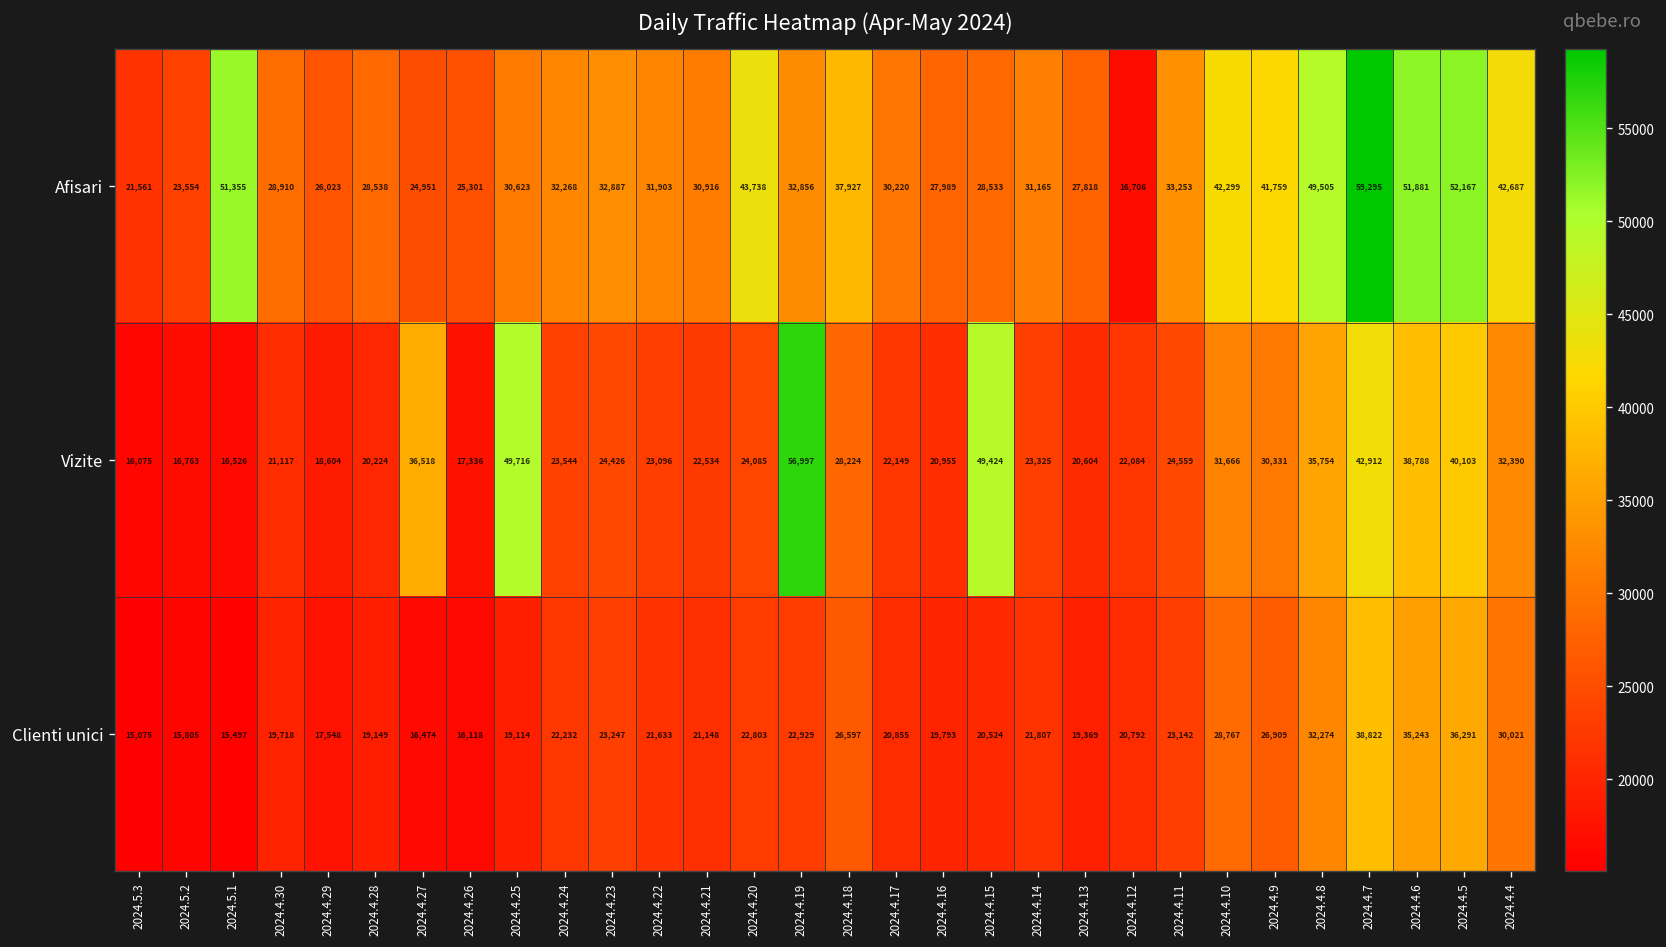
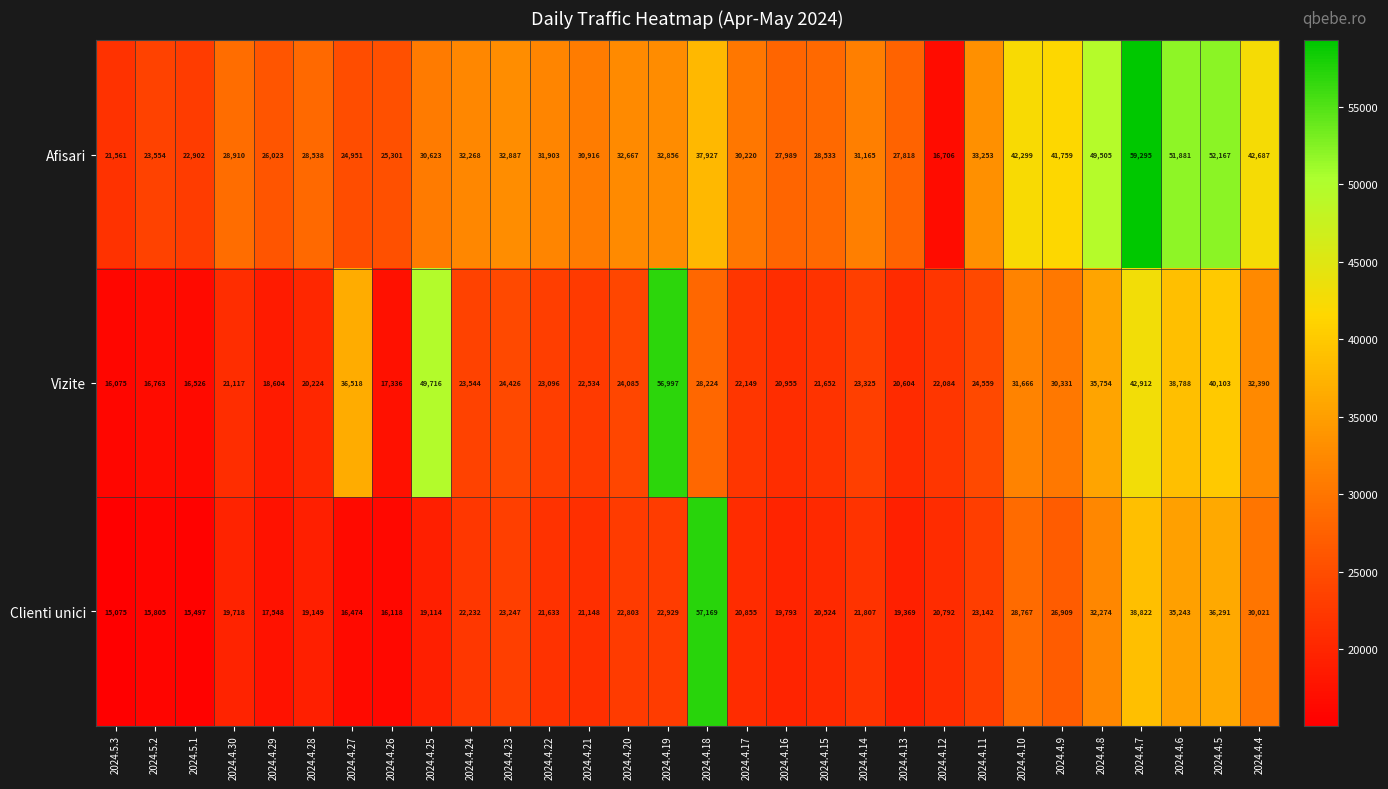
  {
    "Afisari": {
      "2024.5.3": "21,561",
      "2024.5.2": "23,554",
-     "2024.5.1": "51,355",
+     "2024.5.1": "22,902",
      "2024.4.30": "28,910",
      "2024.4.29": "26,023",
      "2024.4.28": "28,538",
      "2024.4.27": "24,951",
      "2024.4.26": "25,301",
      "2024.4.25": "30,623",
      "2024.4.24": "32,268",
      "2024.4.23": "32,887",
      "2024.4.22": "31,903",
      "2024.4.21": "30,916",
-     "2024.4.20": "43,738",
+     "2024.4.20": "32,667",
      "2024.4.19": "32,856",
      "2024.4.18": "37,927",
      "2024.4.17": "30,220",
      "2024.4.16": "27,989",
      "2024.4.15": "28,533",
      "2024.4.14": "31,165",
      "2024.4.13": "27,818",
      "2024.4.12": "16,706",
      "2024.4.11": "33,253",
      "2024.4.10": "42,299",
      "2024.4.9": "41,759",
      "2024.4.8": "49,505",
      "2024.4.7": "59,295",
      "2024.4.6": "51,881",
      "2024.4.5": "52,167",
      "2024.4.4": "42,687"
    },
    "Vizite": {
      "2024.5.3": "16,075",
      "2024.5.2": "16,763",
      "2024.5.1": "16,526",
      "2024.4.30": "21,117",
      "2024.4.29": "18,604",
      "2024.4.28": "20,224",
      "2024.4.27": "36,518",
      "2024.4.26": "17,336",
      "2024.4.25": "49,716",
      "2024.4.24": "23,544",
      "2024.4.23": "24,426",
      "2024.4.22": "23,096",
      "2024.4.21": "22,534",
      "2024.4.20": "24,085",
      "2024.4.19": "56,997",
      "2024.4.18": "28,224",
      "2024.4.17": "22,149",
      "2024.4.16": "20,955",
-     "2024.4.15": "49,424",
+     "2024.4.15": "21,652",
      "2024.4.14": "23,325",
      "2024.4.13": "20,604",
      "2024.4.12": "22,084",
      "2024.4.11": "24,559",
      "2024.4.10": "31,666",
      "2024.4.9": "30,331",
      "2024.4.8": "35,754",
      "2024.4.7": "42,912",
      "2024.4.6": "38,788",
      "2024.4.5": "40,103",
      "2024.4.4": "32,390"
    },
    "Clienti unici": {
      "2024.5.3": "15,075",
      "2024.5.2": "15,805",
      "2024.5.1": "15,497",
      "2024.4.30": "19,718",
      "2024.4.29": "17,548",
      "2024.4.28": "19,149",
      "2024.4.27": "16,474",
      "2024.4.26": "16,118",
      "2024.4.25": "19,114",
      "2024.4.24": "22,232",
      "2024.4.23": "23,247",
      "2024.4.22": "21,633",
      "2024.4.21": "21,148",
      "2024.4.20": "22,803",
      "2024.4.19": "22,929",
-     "2024.4.18": "26,597",
+     "2024.4.18": "57,169",
      "2024.4.17": "20,855",
      "2024.4.16": "19,793",
      "2024.4.15": "20,524",
      "2024.4.14": "21,807",
      "2024.4.13": "19,369",
      "2024.4.12": "20,792",
      "2024.4.11": "23,142",
      "2024.4.10": "28,767",
      "2024.4.9": "26,909",
      "2024.4.8": "32,274",
      "2024.4.7": "38,822",
      "2024.4.6": "35,243",
      "2024.4.5": "36,291",
      "2024.4.4": "30,021"
    }
  }
